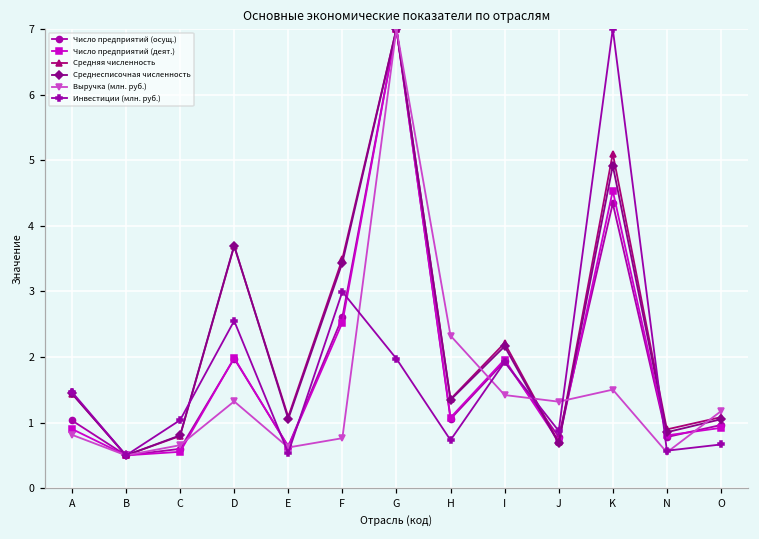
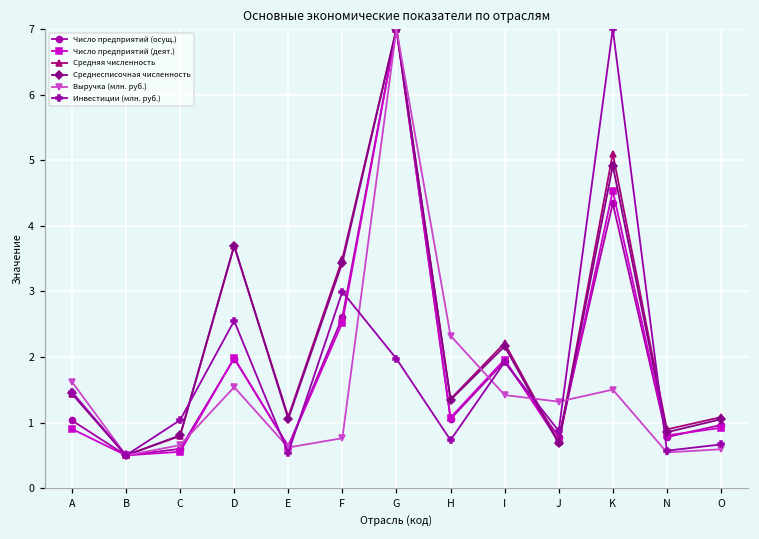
  {
    "Выручка (млн. руб.)": {
-     "A": 0.8,
+     "A": 1.6,
      "C": 0.7,
-     "D": 1.3,
+     "D": 1.5,
      "F": 0.8,
      "H": 2.3,
      "I": 1.4,
      "J": 1.3,
      "K": 1.5,
-     "O": 1.2
+     "O": 0.6
    }
  }
